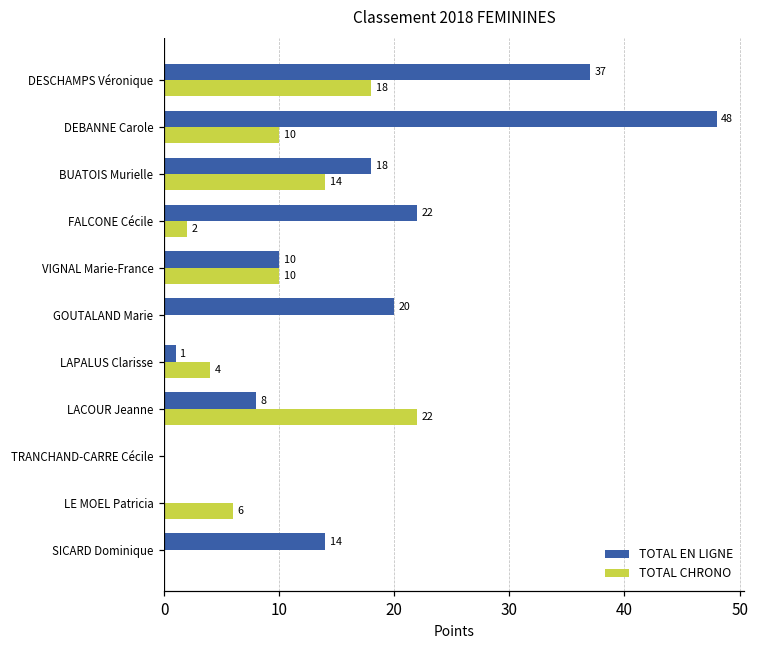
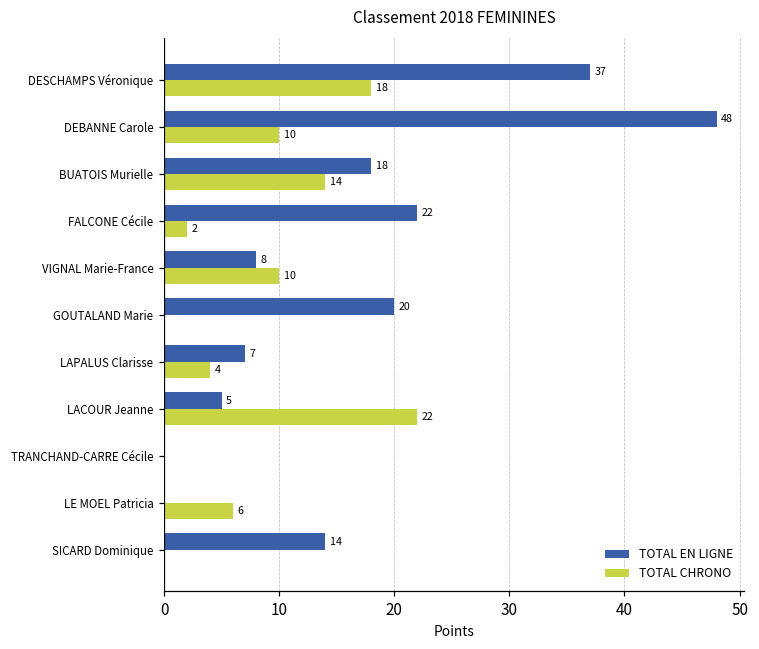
  {
    "TOTAL EN LIGNE": {
      "DESCHAMPS Véronique": 37,
      "DEBANNE Carole": 48,
      "BUATOIS Murielle": 18,
      "FALCONE Cécile": 22,
-     "VIGNAL Marie-France": 10,
+     "VIGNAL Marie-France": 8,
      "GOUTALAND Marie": 20,
-     "LAPALUS Clarisse": 1,
-     "LACOUR Jeanne": 8,
+     "LAPALUS Clarisse": 7,
+     "LACOUR Jeanne": 5,
      "SICARD Dominique": 14
    },
    "TOTAL CHRONO": {
      "DESCHAMPS Véronique": 18,
      "DEBANNE Carole": 10,
      "BUATOIS Murielle": 14,
      "FALCONE Cécile": 2,
      "VIGNAL Marie-France": 10,
      "LAPALUS Clarisse": 4,
      "LACOUR Jeanne": 22,
      "LE MOEL Patricia": 6
    }
  }
